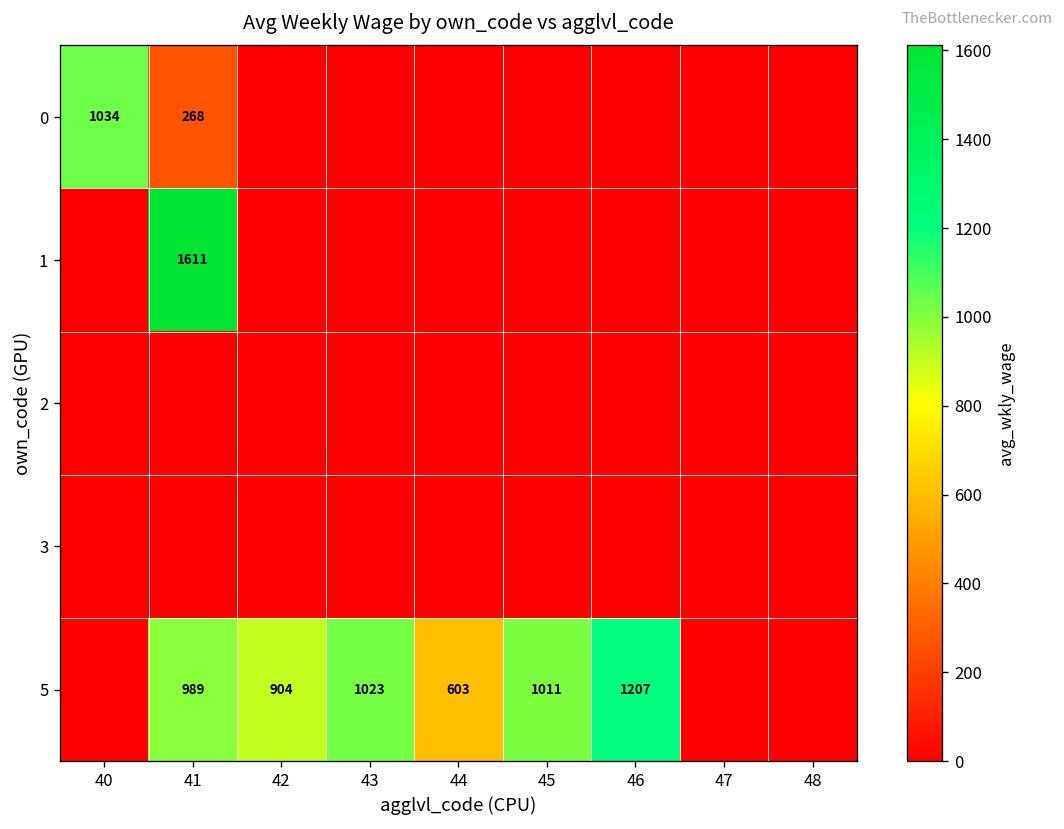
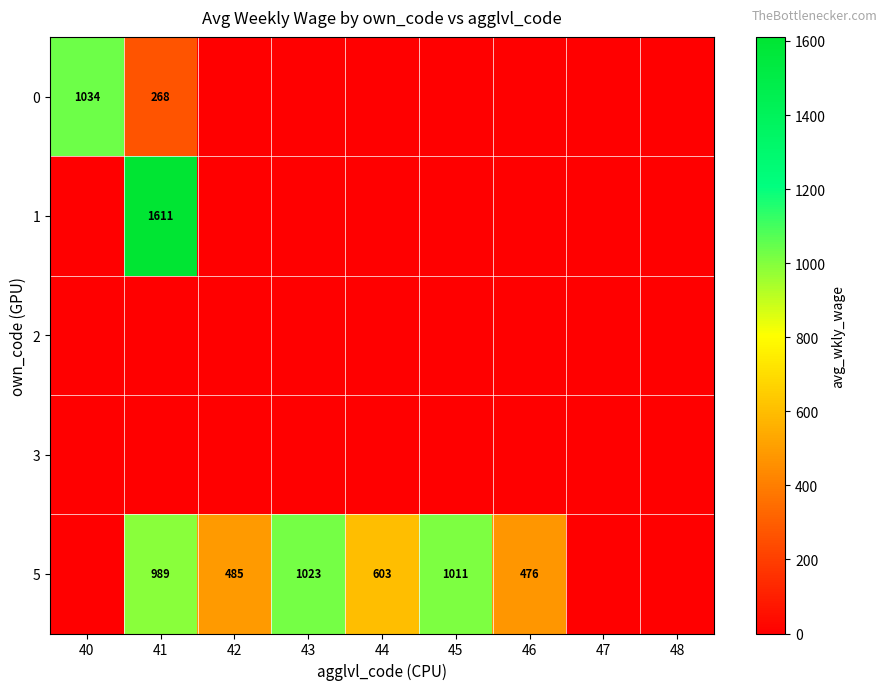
  {
    "0": {
      "40": 1034,
      "41": 268
    },
    "1": {
      "41": 1611
    },
    "5": {
      "41": 989,
-     "42": 904,
+     "42": 485,
      "43": 1023,
      "44": 603,
      "45": 1011,
-     "46": 1207
+     "46": 476
    }
  }
